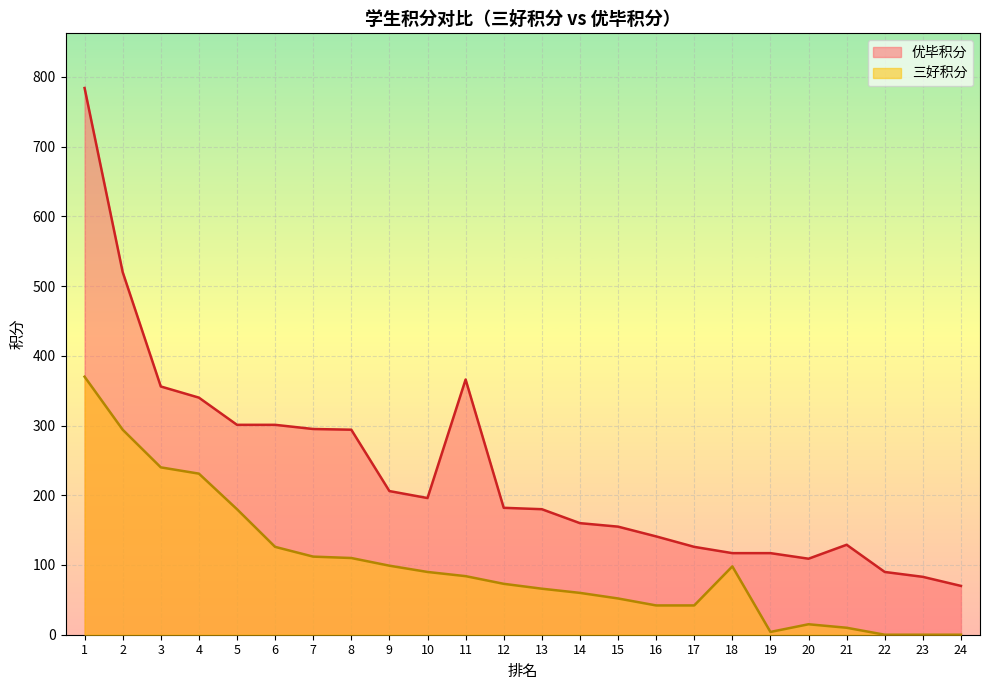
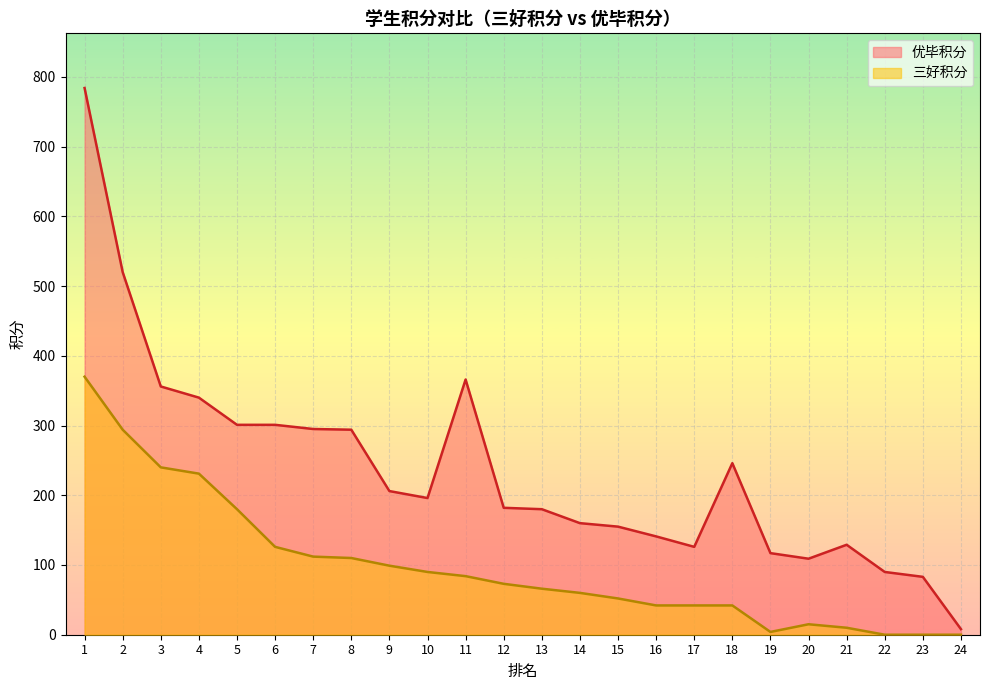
  {
    "优毕积分": {
      "1": 780,
      "2": 520,
      "3": 360,
      "4": 340,
      "5": 300,
      "6": 300,
      "7": 300,
      "8": 290,
      "9": 210,
      "10": 200,
      "11": 370,
      "12": 180,
      "13": 180,
      "14": 160,
      "15": 160,
      "16": 140,
      "17": 130,
-     "18": 120,
+     "18": 250,
      "19": 120,
      "20": 110,
      "21": 130,
      "22": 90,
      "23": 80,
-     "24": 70
+     "24": 10
    },
    "三好积分": {
      "1": 370,
      "2": 290,
      "3": 240,
      "4": 230,
      "5": 180,
      "6": 130,
      "7": 110,
      "8": 110,
      "9": 100,
      "10": 90,
      "11": 80,
      "12": 70,
      "13": 70,
      "14": 60,
      "15": 50,
      "16": 40,
      "17": 40,
-     "18": 100,
+     "18": 40,
      "19": 0,
      "20": 20,
      "21": 10,
      "22": 0,
      "23": 0,
      "24": 0
    }
  }
